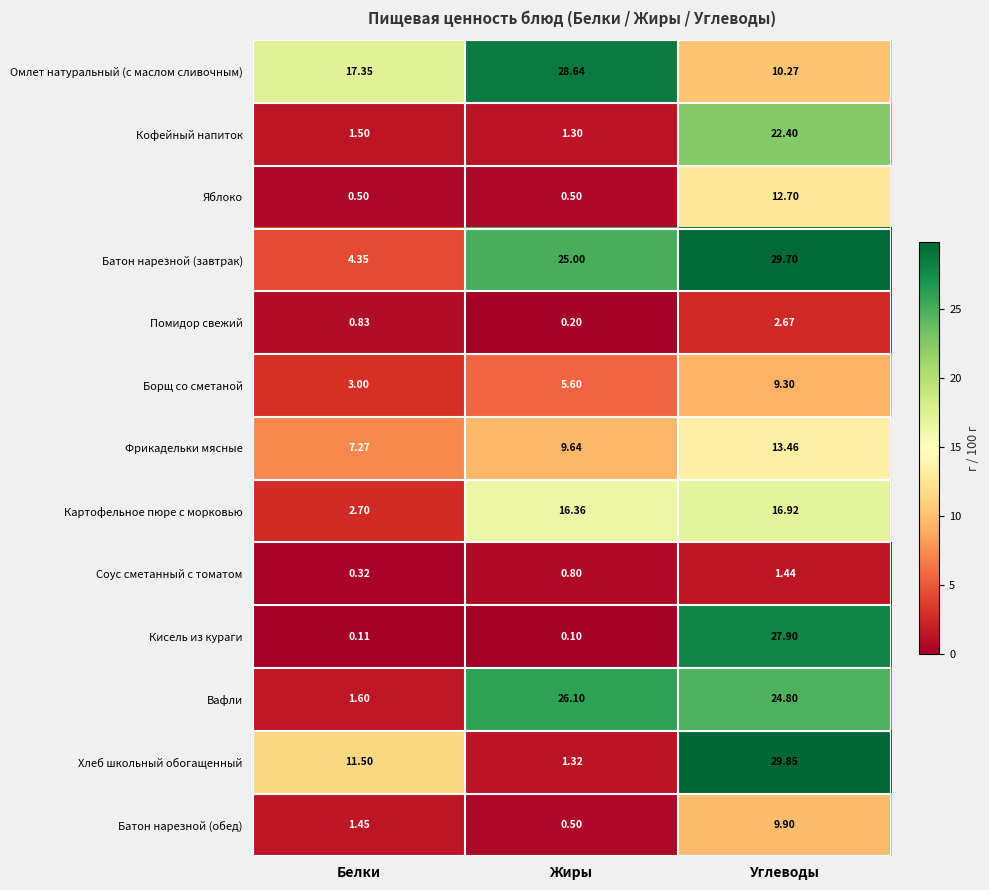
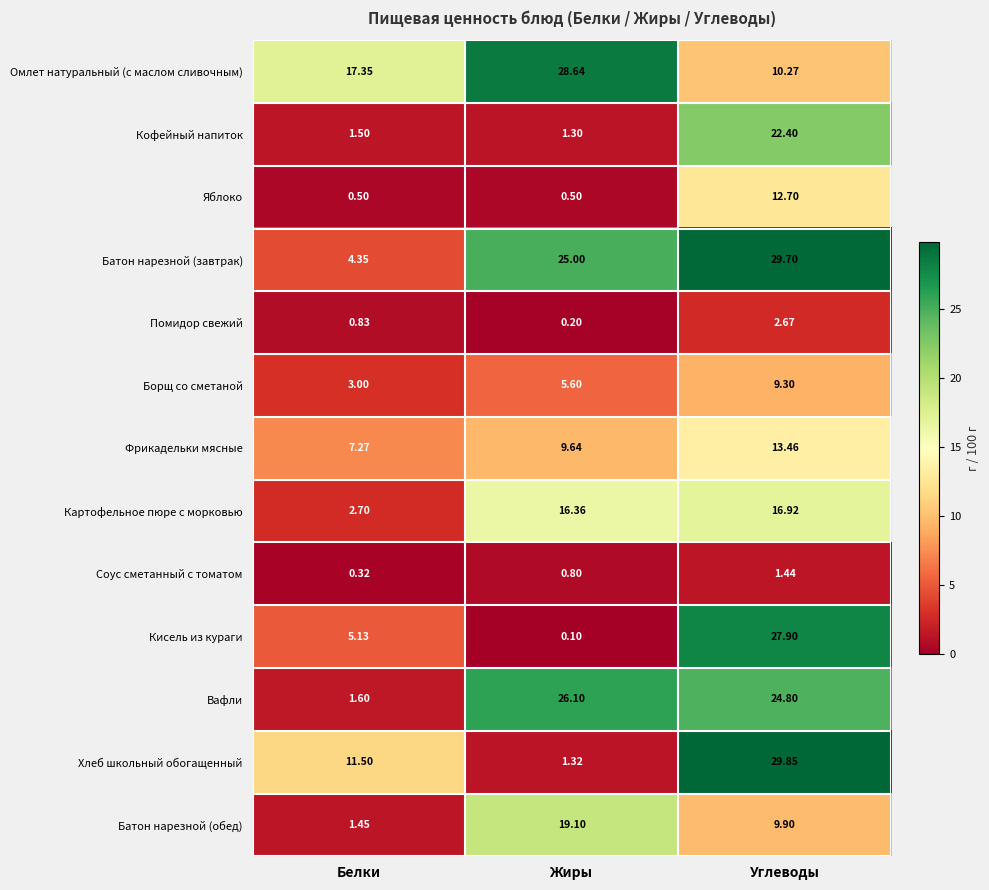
  {
    "Омлет натуральный (с маслом сливочным)": {
      "Белки": 17.35,
      "Жиры": 28.64,
      "Углеводы": 10.27
    },
    "Кофейный напиток": {
      "Белки": 1.50,
      "Жиры": 1.30,
      "Углеводы": 22.40
    },
    "Яблоко": {
      "Белки": 0.50,
      "Жиры": 0.50,
      "Углеводы": 12.70
    },
    "Батон нарезной (завтрак)": {
      "Белки": 4.35,
      "Жиры": 25.00,
      "Углеводы": 29.70
    },
    "Помидор свежий": {
      "Белки": 0.83,
      "Жиры": 0.20,
      "Углеводы": 2.67
    },
    "Борщ со сметаной": {
      "Белки": 3.00,
      "Жиры": 5.60,
      "Углеводы": 9.30
    },
    "Фрикадельки мясные": {
      "Белки": 7.27,
      "Жиры": 9.64,
      "Углеводы": 13.46
    },
    "Картофельное пюре с морковью": {
      "Белки": 2.70,
      "Жиры": 16.36,
      "Углеводы": 16.92
    },
    "Соус сметанный с томатом": {
      "Белки": 0.32,
      "Жиры": 0.80,
      "Углеводы": 1.44
    },
    "Кисель из кураги": {
-     "Белки": 0.11,
+     "Белки": 5.13,
      "Жиры": 0.10,
      "Углеводы": 27.90
    },
    "Вафли": {
      "Белки": 1.60,
      "Жиры": 26.10,
      "Углеводы": 24.80
    },
    "Хлеб школьный обогащенный": {
      "Белки": 11.50,
      "Жиры": 1.32,
      "Углеводы": 29.85
    },
    "Батон нарезной (обед)": {
      "Белки": 1.45,
-     "Жиры": 0.50,
+     "Жиры": 19.10,
      "Углеводы": 9.90
    }
  }
